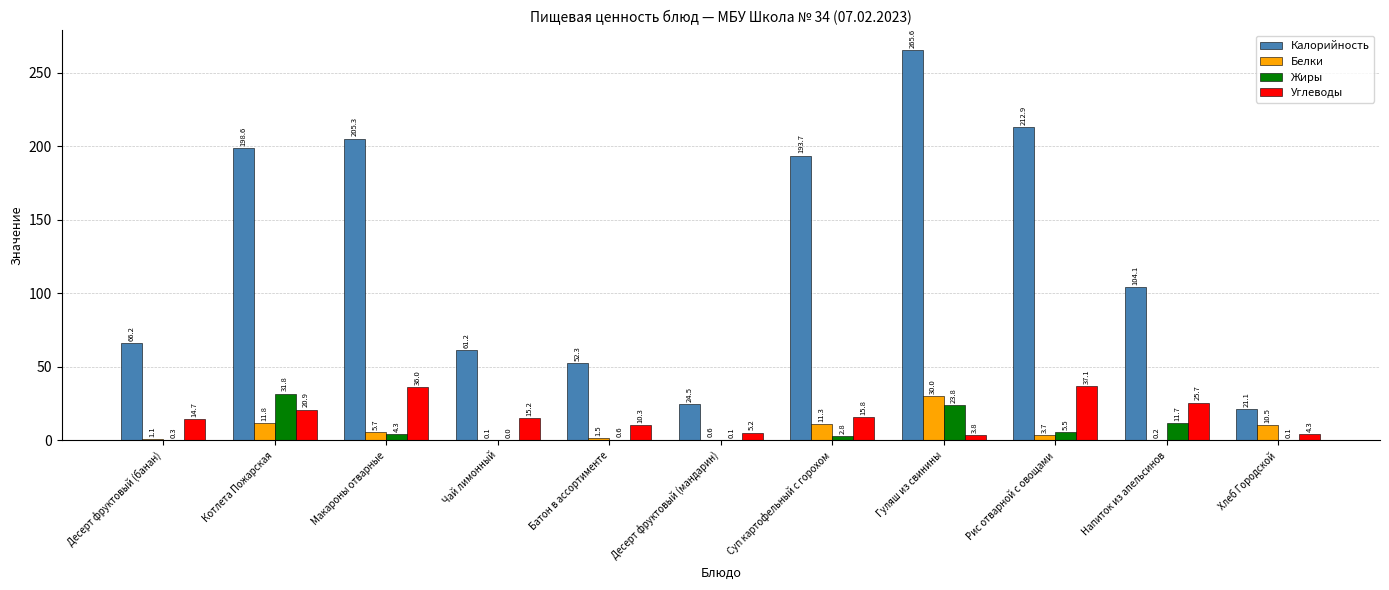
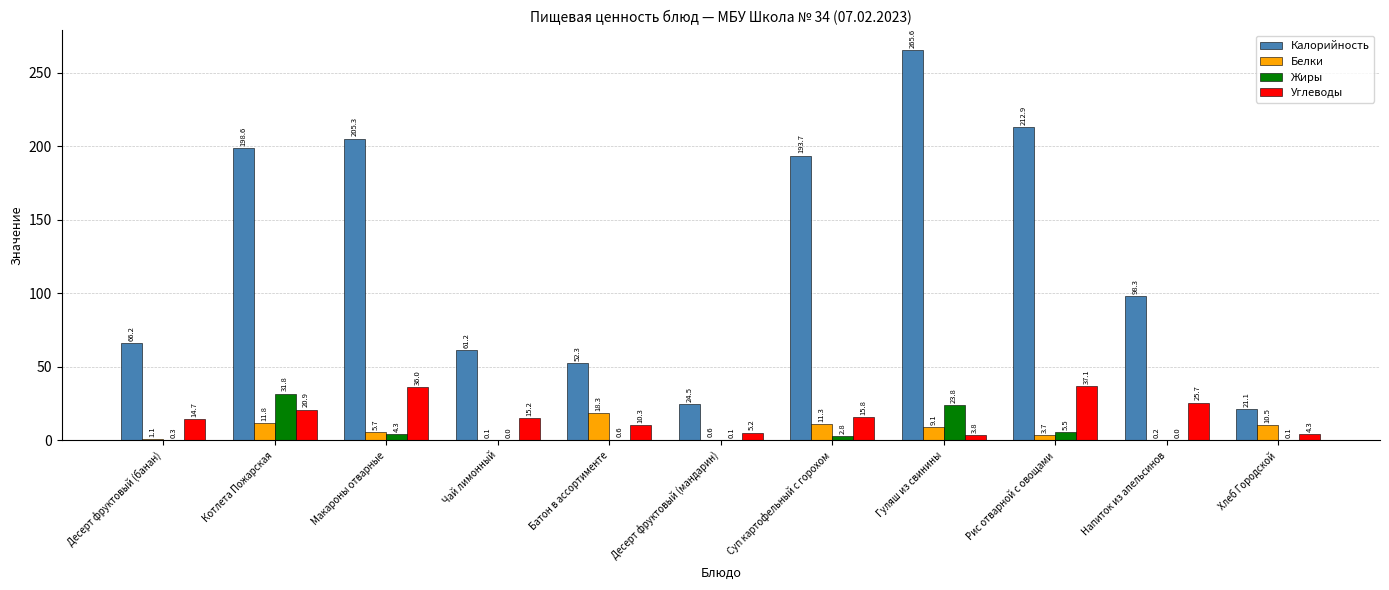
  {
    "Калорийность": {
      "Десерт фруктовый (банан)": 66.2,
      "Котлета Пожарская": 198.6,
      "Макароны отварные": 205.3,
      "Чай лимонный": 61.2,
      "Батон в ассортименте": 52.3,
      "Десерт фруктовый (мандарин)": 24.5,
      "Суп картофельный с горохом": 193.7,
      "Гуляш из свинины": 265.6,
      "Рис отварной с овощами": 212.9,
-     "Напиток из апельсинов": 104.1,
+     "Напиток из апельсинов": 98.3,
      "Хлеб Городской": 21.1
    },
    "Белки": {
      "Десерт фруктовый (банан)": 1.1,
      "Котлета Пожарская": 11.8,
      "Макароны отварные": 5.7,
      "Чай лимонный": 0.1,
-     "Батон в ассортименте": 1.5,
+     "Батон в ассортименте": 18.3,
      "Десерт фруктовый (мандарин)": 0.6,
      "Суп картофельный с горохом": 11.3,
-     "Гуляш из свинины": 30.0,
+     "Гуляш из свинины": 9.1,
      "Рис отварной с овощами": 3.7,
      "Напиток из апельсинов": 0.2,
      "Хлеб Городской": 10.5
    },
    "Жиры": {
      "Десерт фруктовый (банан)": 0.3,
      "Котлета Пожарская": 31.8,
      "Макароны отварные": 4.3,
      "Чай лимонный": 0.0,
      "Батон в ассортименте": 0.6,
      "Десерт фруктовый (мандарин)": 0.1,
      "Суп картофельный с горохом": 2.8,
      "Гуляш из свинины": 23.8,
      "Рис отварной с овощами": 5.5,
-     "Напиток из апельсинов": 11.7,
+     "Напиток из апельсинов": 0.0,
      "Хлеб Городской": 0.1
    },
    "Углеводы": {
      "Десерт фруктовый (банан)": 14.7,
      "Котлета Пожарская": 20.9,
      "Макароны отварные": 36.0,
      "Чай лимонный": 15.2,
      "Батон в ассортименте": 10.3,
      "Десерт фруктовый (мандарин)": 5.2,
      "Суп картофельный с горохом": 15.8,
      "Гуляш из свинины": 3.8,
      "Рис отварной с овощами": 37.1,
      "Напиток из апельсинов": 25.7,
      "Хлеб Городской": 4.3
    }
  }
